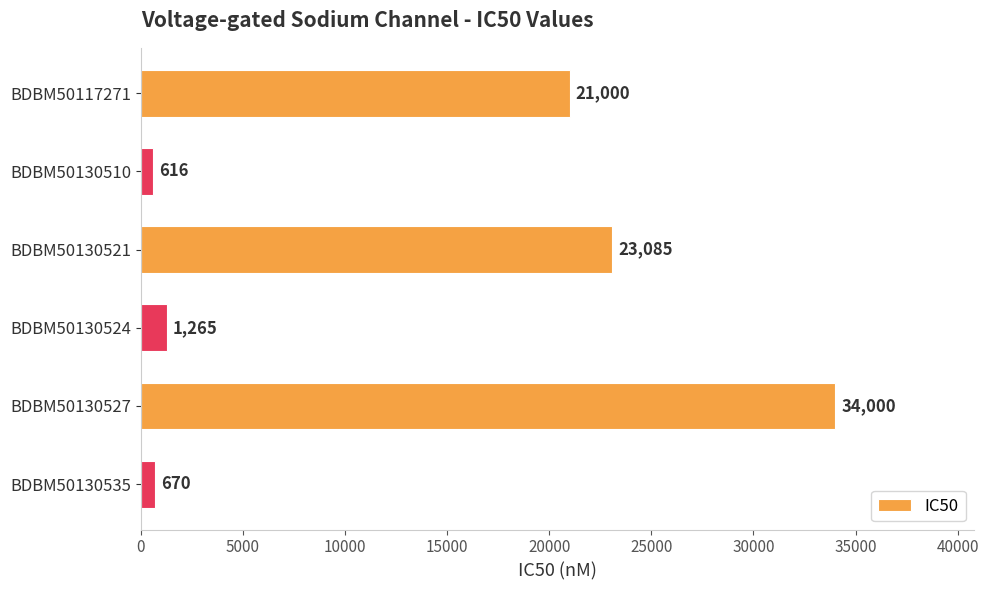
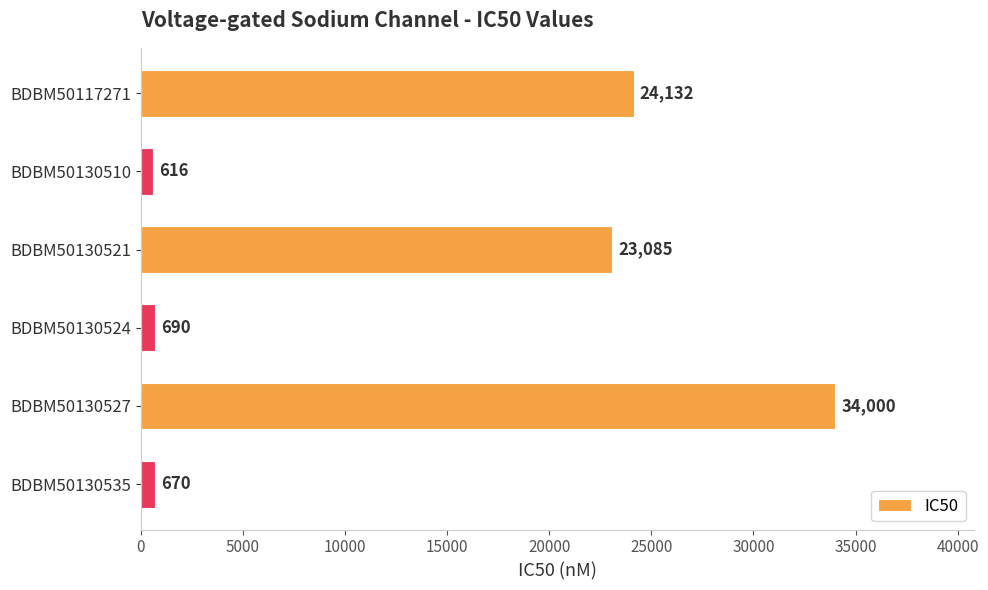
  {
-   "BDBM50117271": "21,000",
+   "BDBM50117271": "24,132",
    "BDBM50130510": "616",
    "BDBM50130521": "23,085",
-   "BDBM50130524": "1,265",
+   "BDBM50130524": "690",
    "BDBM50130527": "34,000",
    "BDBM50130535": "670"
  }
